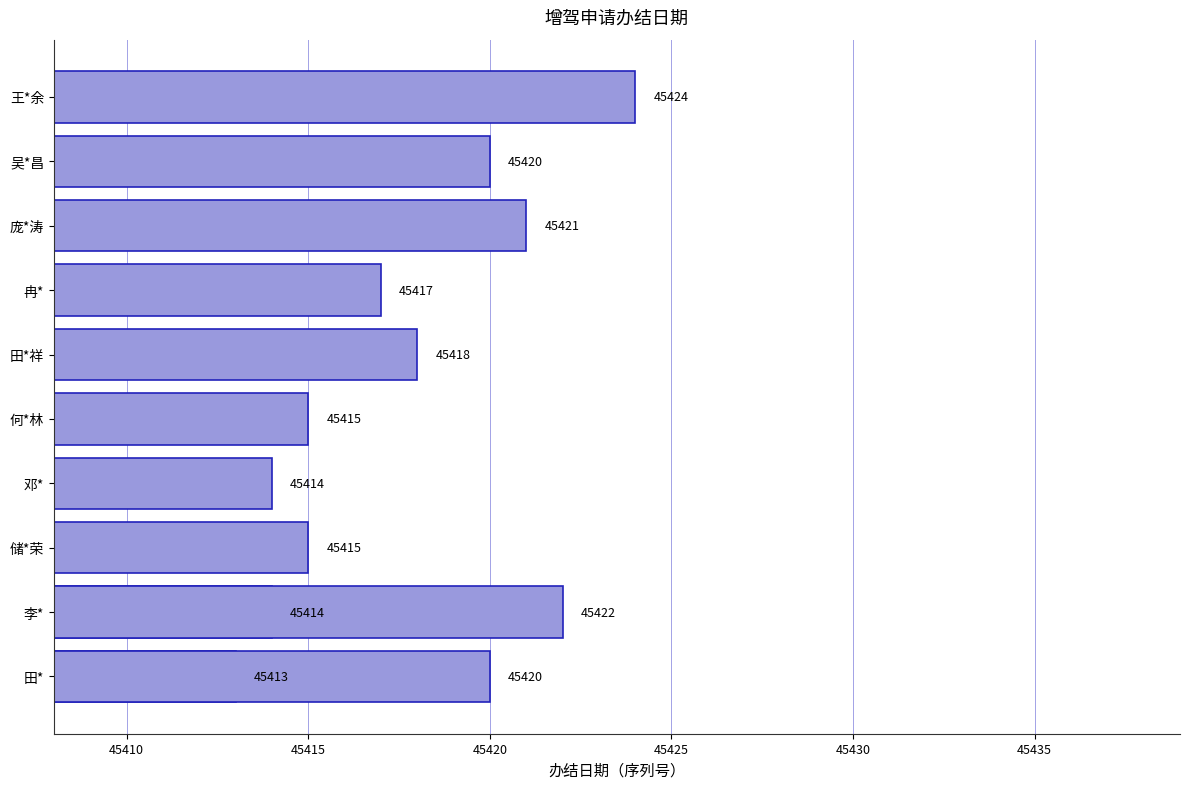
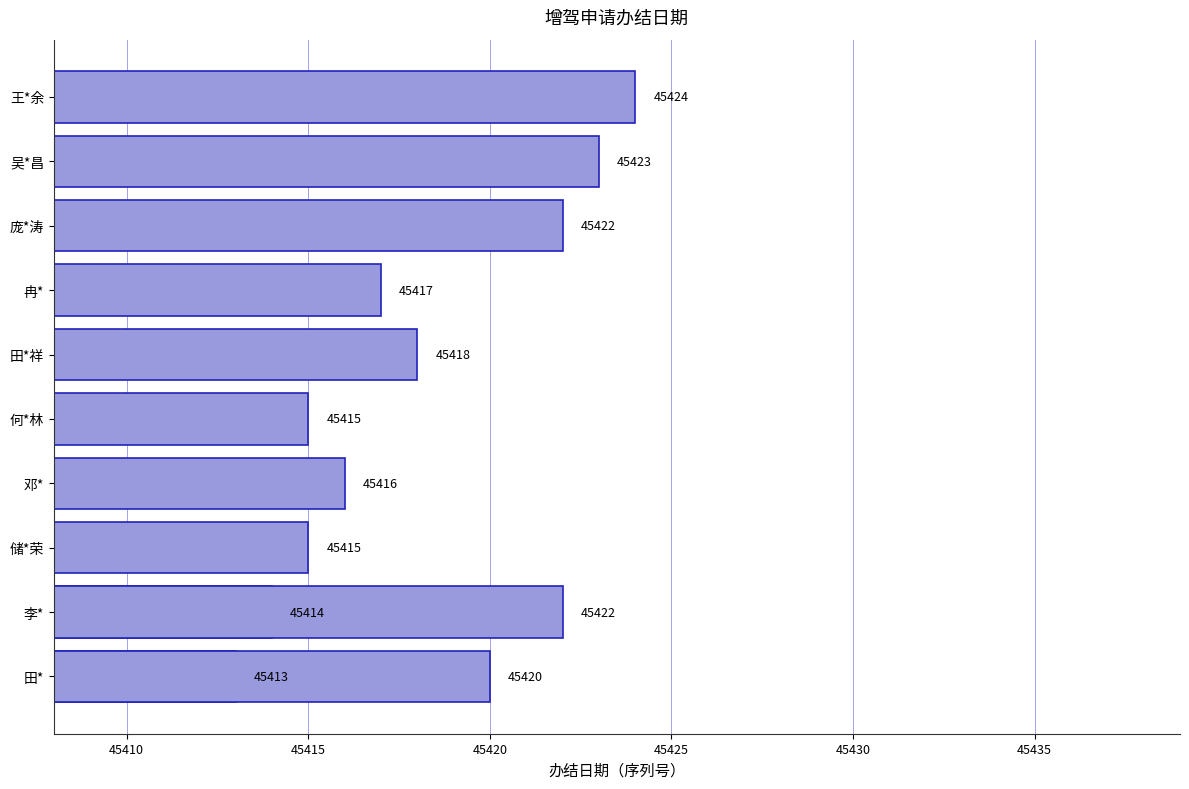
  {
    "王*余": 45424,
-   "吴*昌": 45420,
-   "庞*涛": 45421,
+   "吴*昌": 45423,
+   "庞*涛": 45422,
    "冉*": 45417,
    "田*祥": 45418,
    "何*林": 45415,
-   "邓*": 45414,
+   "邓*": 45416,
    "储*荣": 45415
  }
